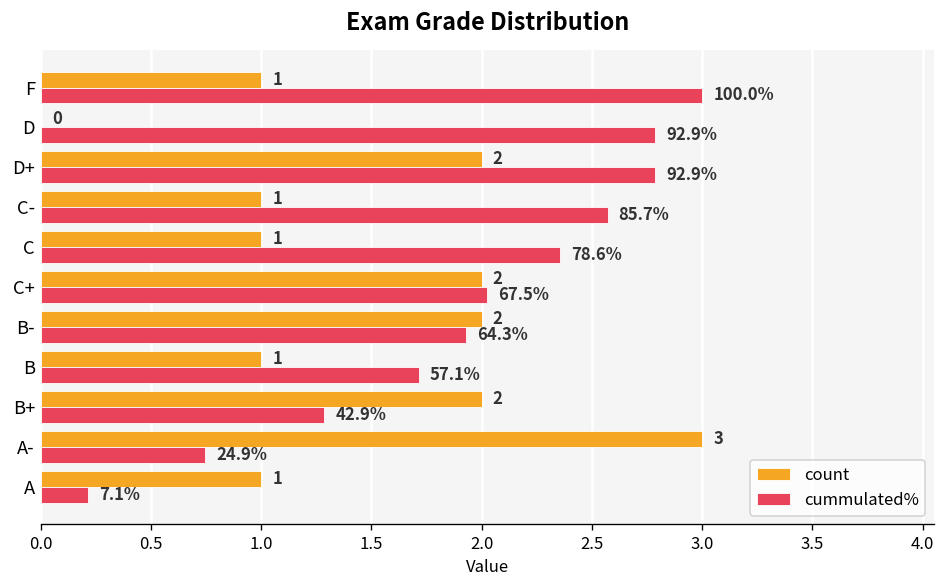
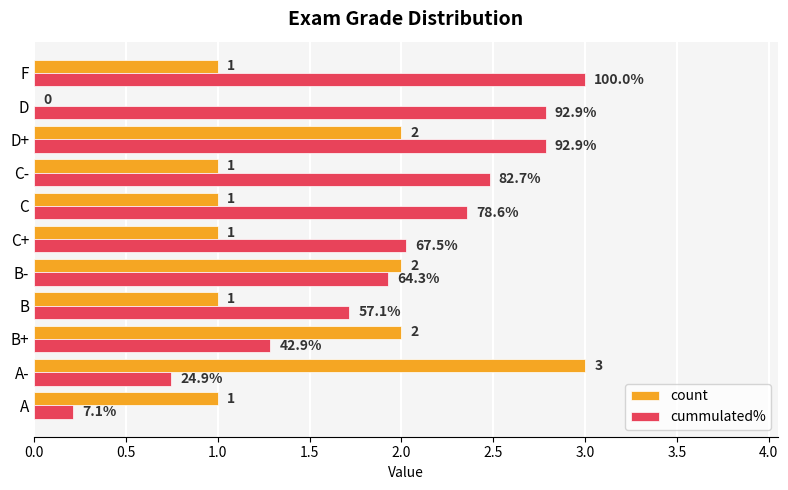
  {
    "count": {
      "F": "1",
      "D": "0",
      "D+": "2",
      "C-": "1",
      "C": "1",
-     "C+": "2",
+     "C+": "1",
      "B-": "2",
      "B": "1",
      "B+": "2",
      "A-": "3",
      "A": "1"
    },
    "cummulated%": {
-     "C-": "85.7%",
+     "C-": "82.7%",
      "C+": "2"
    }
  }
